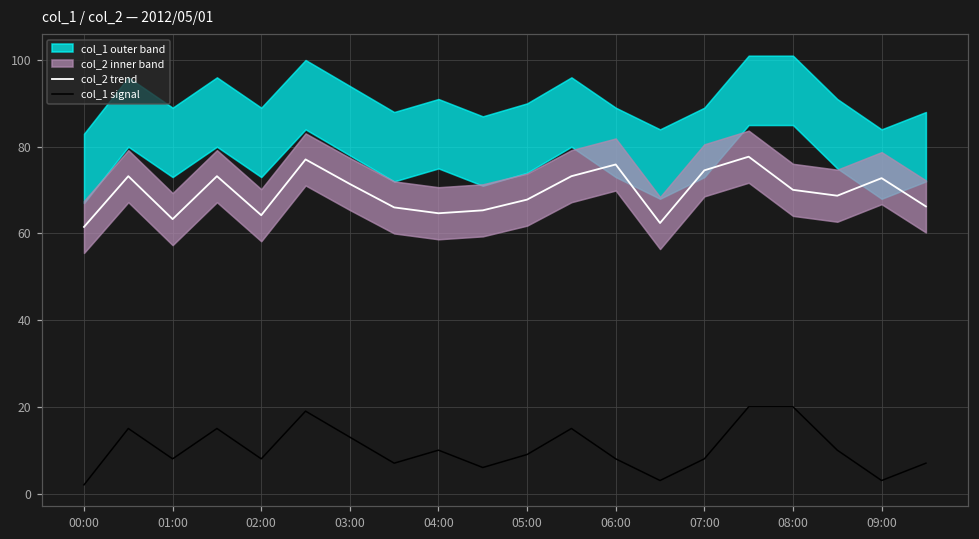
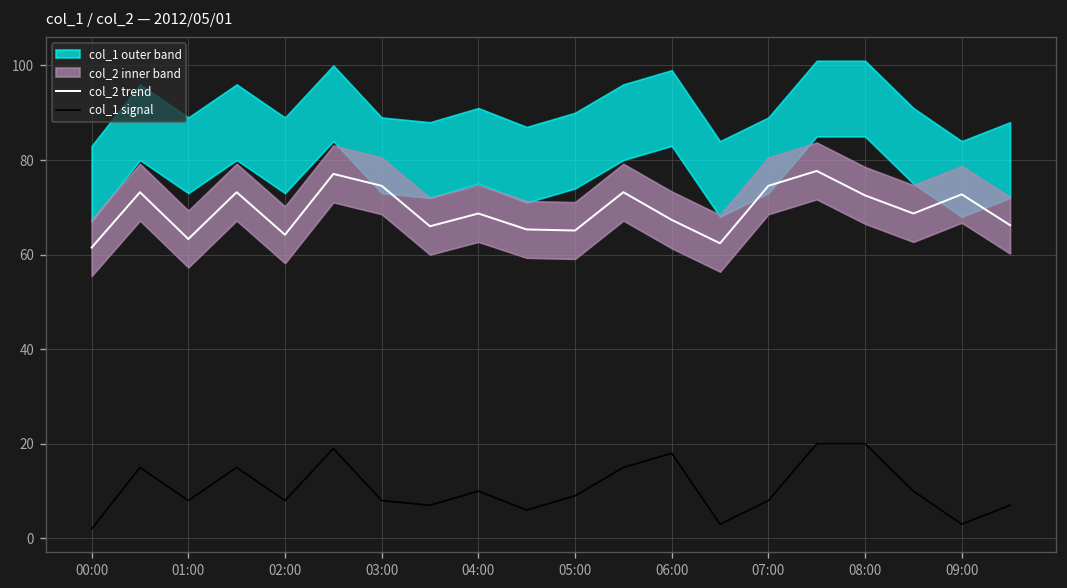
  {
    "col_2 trend": {
      "00:00": 62,
      "01:00": 63,
      "02:00": 64,
-     "03:00": 71,
-     "04:00": 65,
-     "05:00": 68,
-     "06:00": 76,
+     "03:00": 75,
+     "04:00": 69,
+     "05:00": 65,
+     "06:00": 67,
      "07:00": 75,
-     "08:00": 70,
+     "08:00": 73,
      "09:00": 73
    },
    "col_1 signal": {
      "00:00": 2,
      "01:00": 8,
      "02:00": 8,
-     "03:00": 13,
+     "03:00": 8,
      "04:00": 10,
      "05:00": 9,
-     "06:00": 8,
+     "06:00": 18,
      "07:00": 8,
      "08:00": 20,
      "09:00": 3
    }
  }
